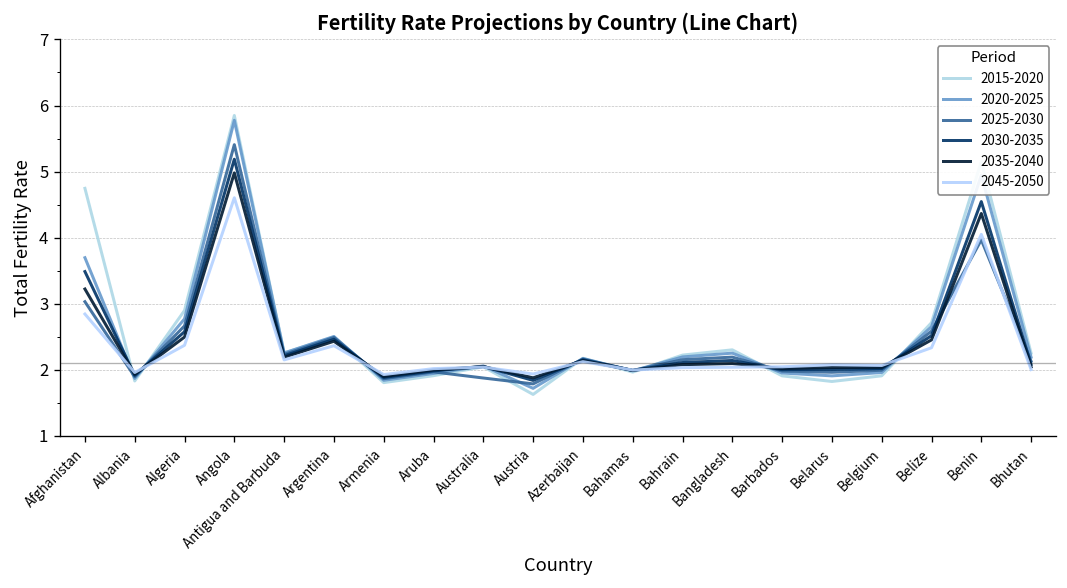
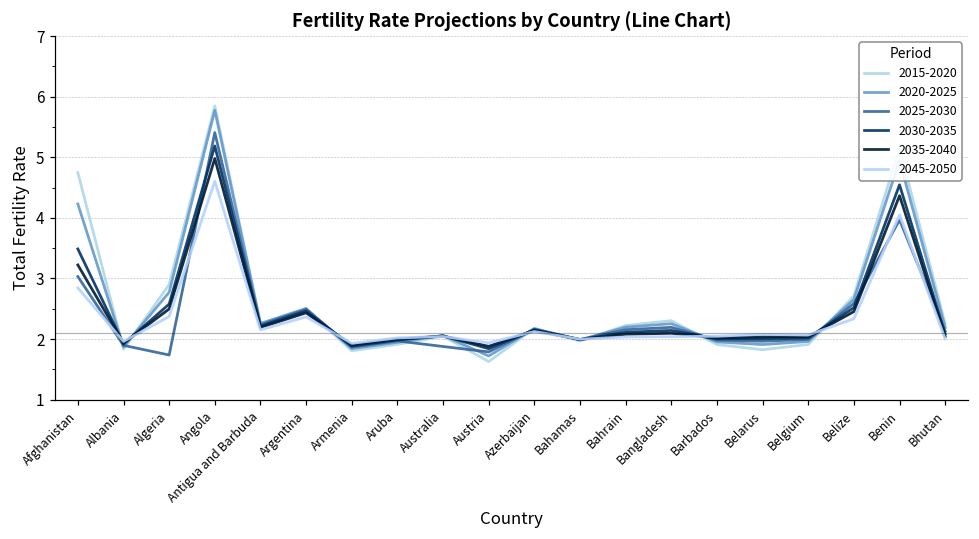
  {
    "2020-2025": {
-     "Afghanistan": 3.7,
+     "Afghanistan": 4.2,
      "Algeria": 2.8,
      "Angola": 5.8,
      "Austria": 1.7,
      "Bangladesh": 2.3,
      "Belarus": 1.9,
      "Belize": 2.7,
      "Bhutan": 2.2
    },
    "2025-2030": {
      "Afghanistan": 3.0,
-     "Algeria": 2.7,
+     "Algeria": 1.7,
      "Angola": 5.4,
      "Australia": 1.9,
      "Austria": 1.8,
      "Bangladesh": 2.2,
      "Belize": 2.6,
      "Benin": 4.0,
      "Bhutan": 2.1
    }
  }
